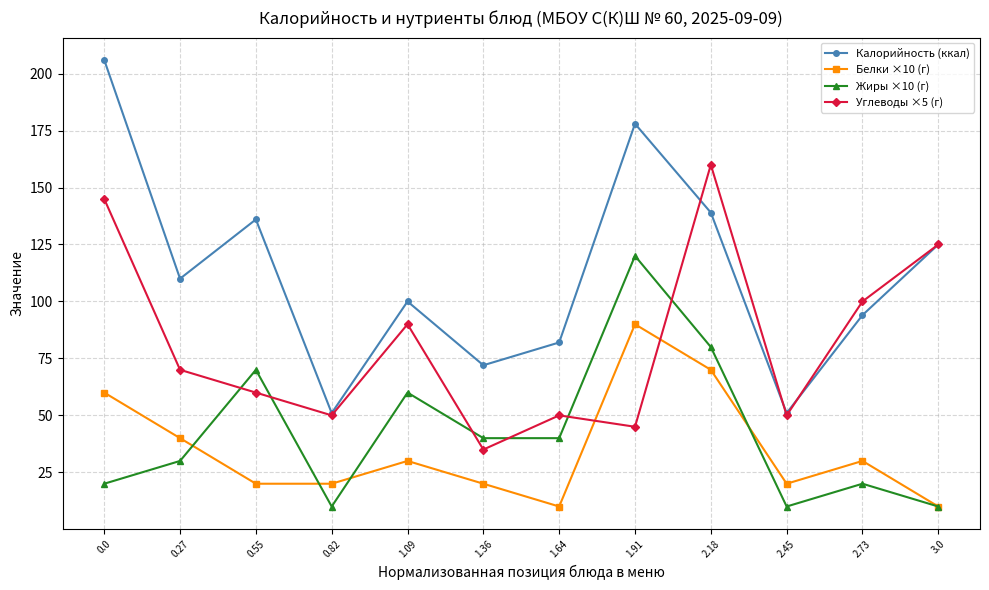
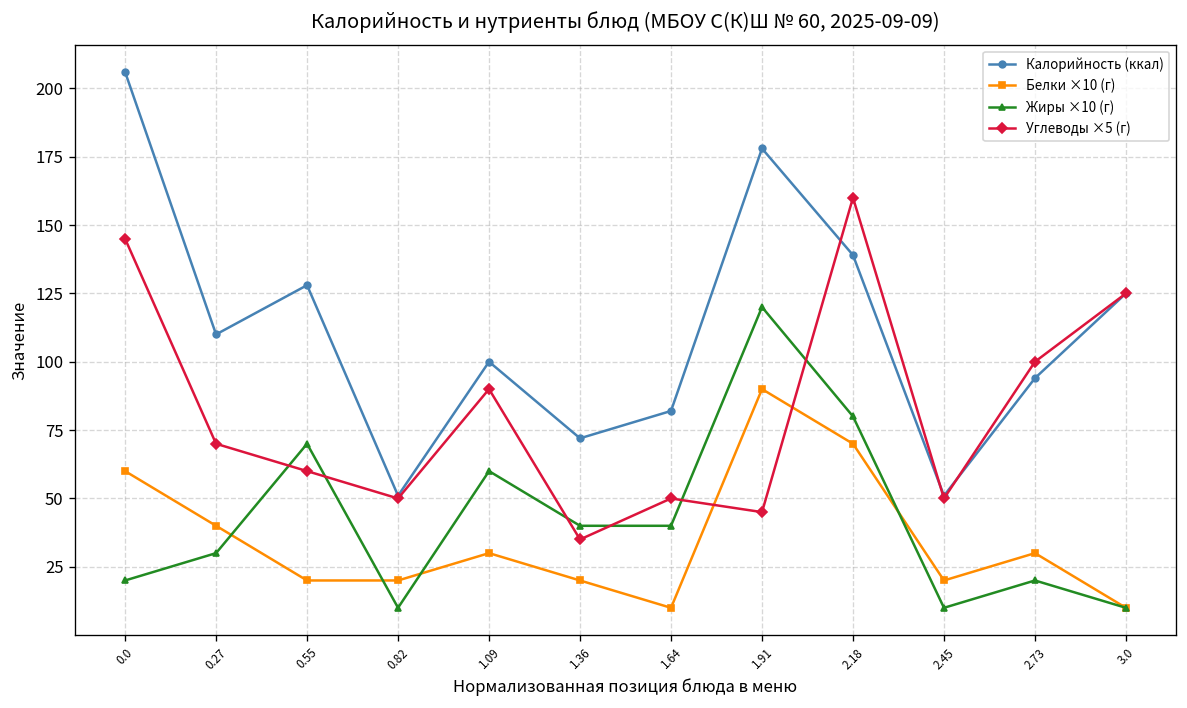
  {
    "Калорийность (ккал)": {
      "0.0": 206,
      "0.27": 110,
-     "0.55": 136,
+     "0.55": 128,
      "1.09": 100,
      "1.36": 72,
      "1.64": 82,
      "1.91": 178,
      "2.18": 139,
      "2.73": 94
    },
    "Белки ×10 (г)": {
      "0.0": 60,
      "0.27": 40,
      "0.55": 20,
      "0.82": 20,
      "1.09": 30,
      "1.36": 20,
      "1.64": 10,
      "1.91": 90,
      "2.18": 70,
      "2.45": 20,
      "2.73": 30
    },
    "Жиры ×10 (г)": {
      "0.0": 20,
      "0.27": 30,
      "0.55": 70,
      "0.82": 10,
      "1.09": 60,
      "1.36": 40,
      "1.64": 40,
      "1.91": 120,
      "2.18": 80,
      "2.45": 10,
      "2.73": 20
    },
    "Углеводы ×5 (г)": {
      "0.0": 145,
      "0.27": 70,
      "0.55": 60,
      "1.09": 90,
      "1.36": 35,
      "1.64": 50,
      "1.91": 45,
      "2.18": 160,
      "2.73": 100
    }
  }
